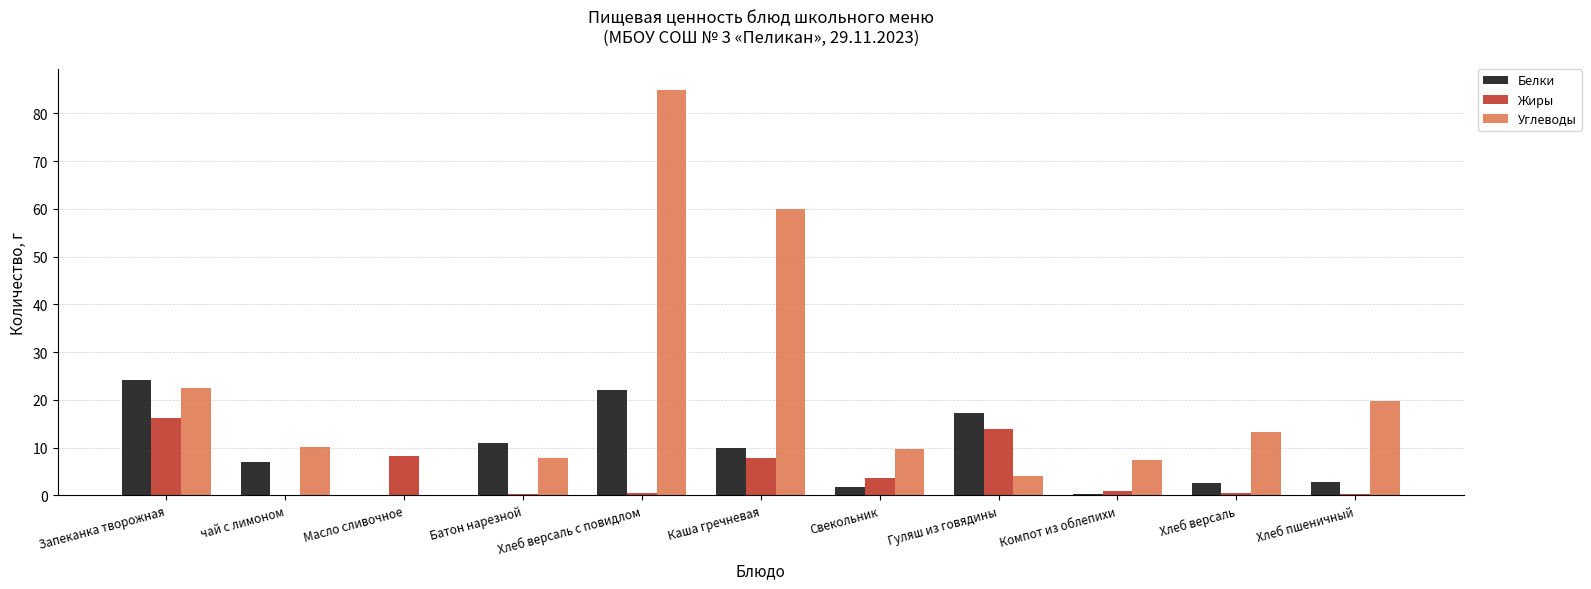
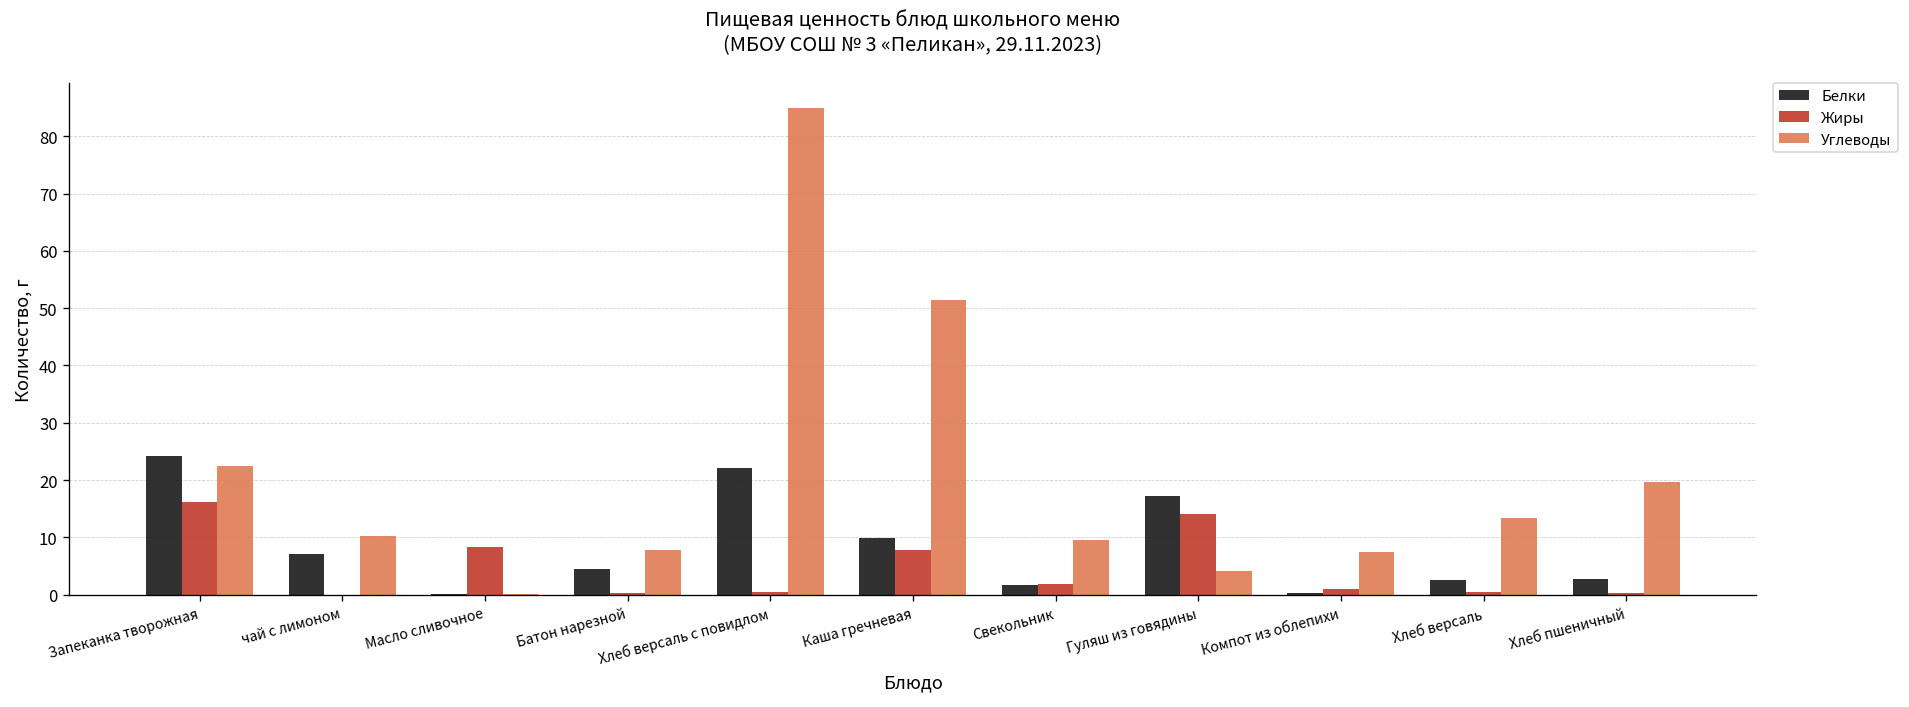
  {
    "Белки": {
      "Запеканка творожная": 24,
      "чай с лимоном": 7,
-     "Батон нарезной": 11,
+     "Батон нарезной": 5,
      "Хлеб версаль с повидлом": 22,
      "Каша гречневая": 10,
      "Свекольник": 2,
      "Гуляш из говядины": 17,
      "Хлеб версаль": 3,
      "Хлеб пшеничный": 3
    },
    "Жиры": {
      "Запеканка творожная": 16,
      "Масло сливочное": 8,
      "Каша гречневая": 8,
-     "Свекольник": 4,
+     "Свекольник": 2,
      "Гуляш из говядины": 14,
      "Компот из облепихи": 1
    },
    "Углеводы": {
      "Запеканка творожная": 23,
      "чай с лимоном": 10,
      "Батон нарезной": 8,
      "Хлеб версаль с повидлом": 85,
-     "Каша гречневая": 60,
+     "Каша гречневая": 51,
      "Свекольник": 10,
      "Гуляш из говядины": 4,
      "Компот из облепихи": 7,
      "Хлеб версаль": 13,
      "Хлеб пшеничный": 20
    }
  }
